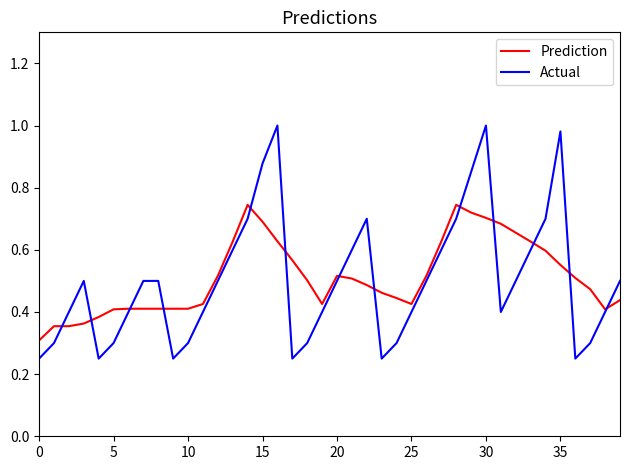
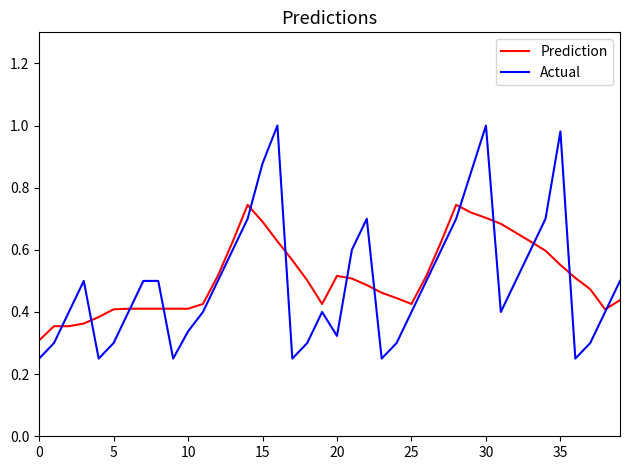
  {
    "Prediction": {
      "0": 0.31,
      "5": 0.41,
      "10": 0.41,
      "15": 0.69,
      "20": 0.52,
      "25": 0.43,
      "30": 0.70,
      "35": 0.55
    },
    "Actual": {
      "0": 0.25,
      "5": 0.30,
-     "10": 0.30,
+     "10": 0.34,
      "15": 0.88,
-     "20": 0.50,
+     "20": 0.32,
      "25": 0.40,
      "30": 1.00,
      "35": 0.98
    }
  }
